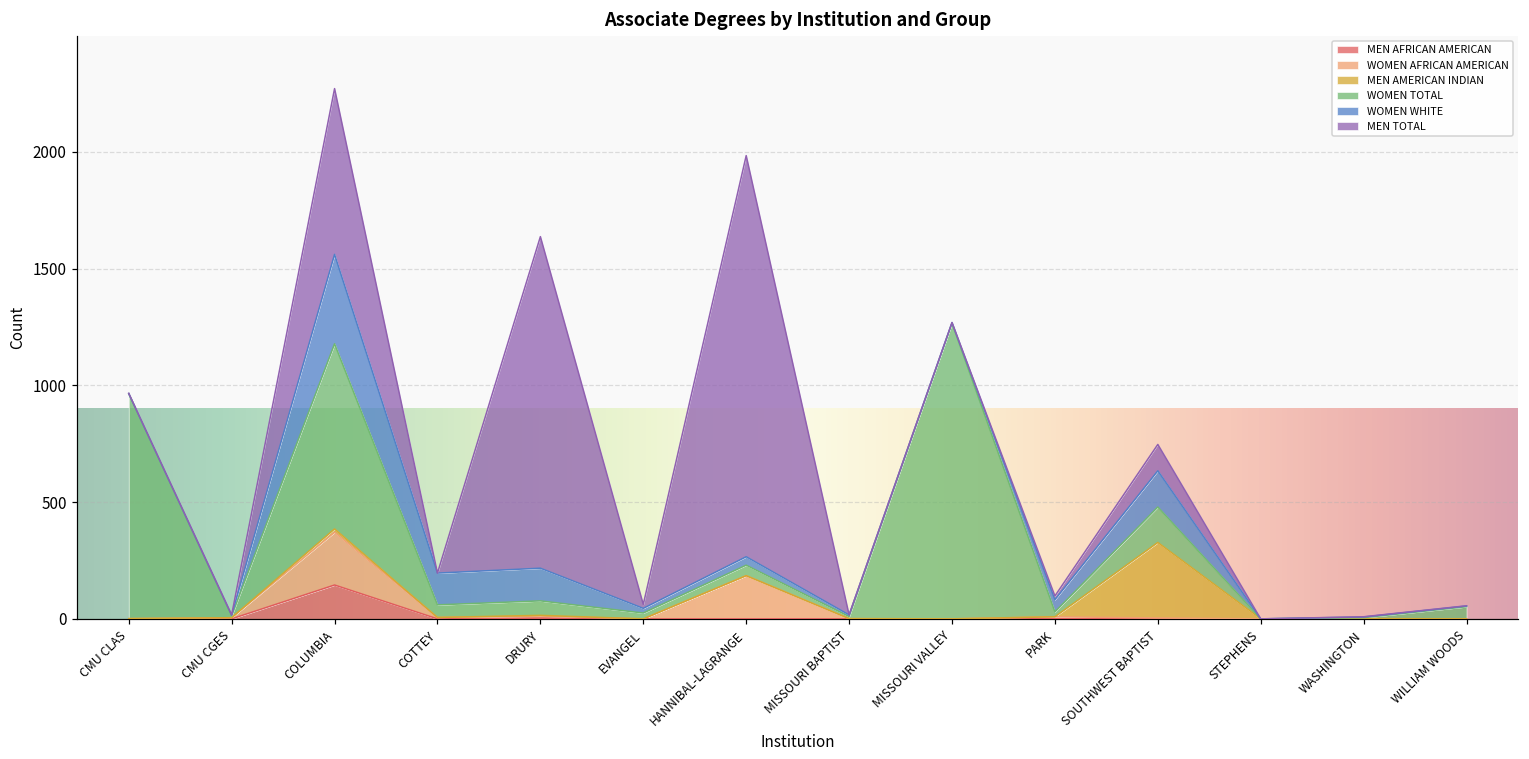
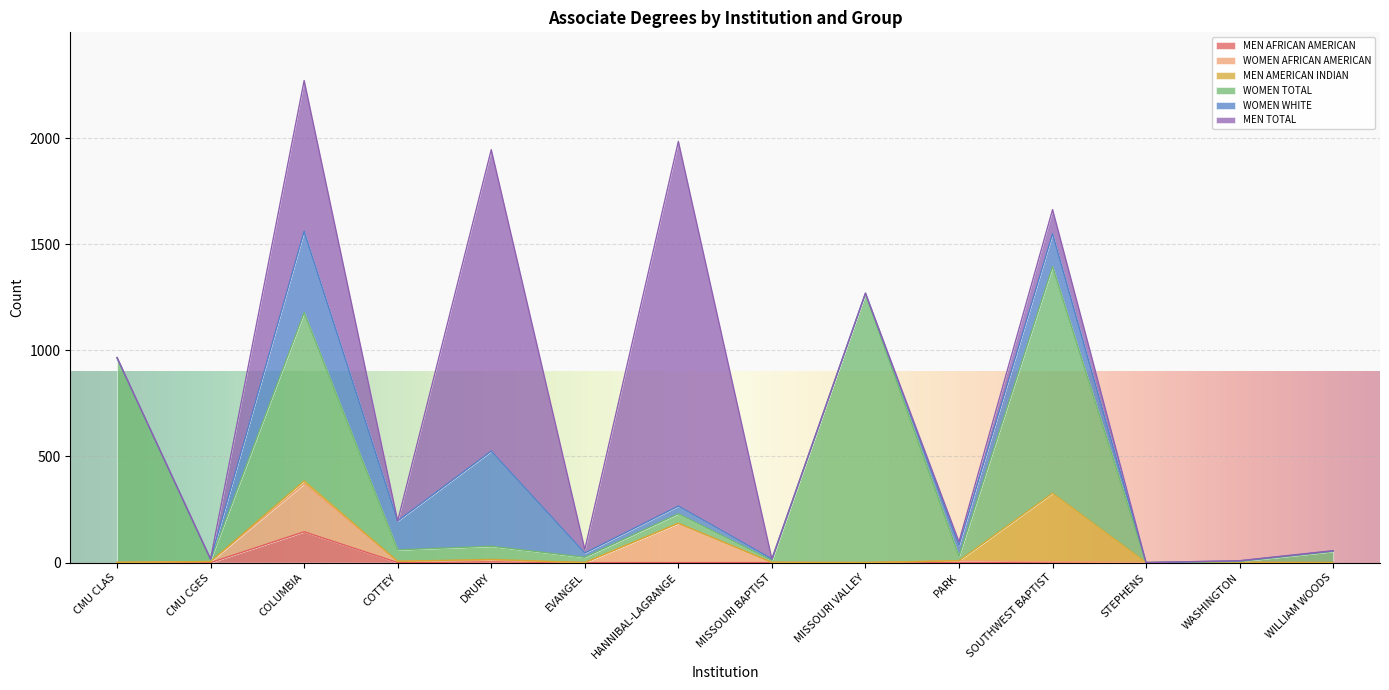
  {
    "MEN AFRICAN AMERICAN": {
      "COLUMBIA": 150,
      "HANNIBAL-LAGRANGE": 0
    },
    "WOMEN AFRICAN AMERICAN": {
      "COLUMBIA": 230
    },
    "MEN AMERICAN INDIAN": {
      "COLUMBIA": 10,
      "SOUTHWEST BAPTIST": 320
    },
    "WOMEN TOTAL": {
      "COLUMBIA": 790,
      "COTTEY": 50,
      "DRURY": 60,
      "EVANGEL": 30,
      "HANNIBAL-LAGRANGE": 50,
      "PARK": 20,
-     "SOUTHWEST BAPTIST": 150
+     "SOUTHWEST BAPTIST": 1070
    },
    "WOMEN WHITE": {
      "COLUMBIA": 380,
-     "DRURY": 140,
+     "DRURY": 450,
      "EVANGEL": 20,
      "HANNIBAL-LAGRANGE": 40,
      "PARK": 50,
      "SOUTHWEST BAPTIST": 160
    },
    "MEN TOTAL": {
      "COLUMBIA": 710,
      "DRURY": 1420,
      "EVANGEL": 20,
      "HANNIBAL-LAGRANGE": 1720,
      "PARK": 20,
      "SOUTHWEST BAPTIST": 110
    }
  }
